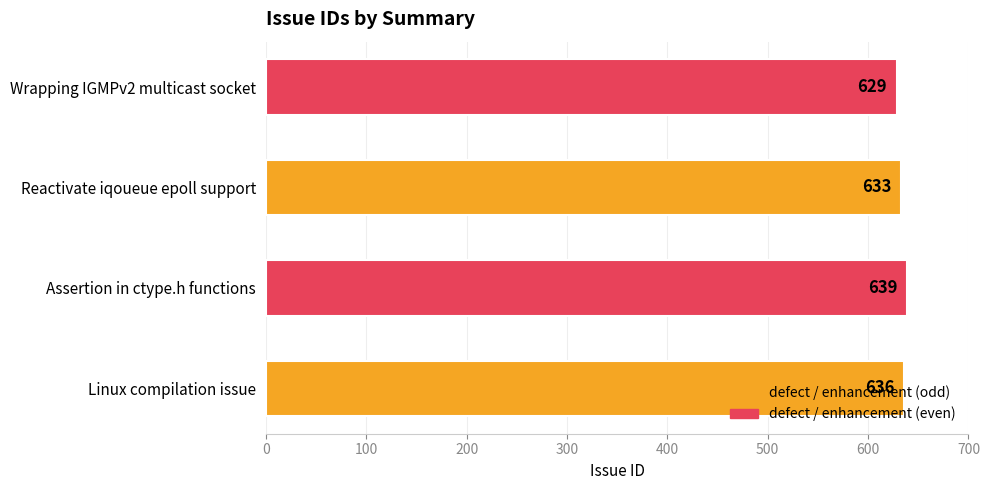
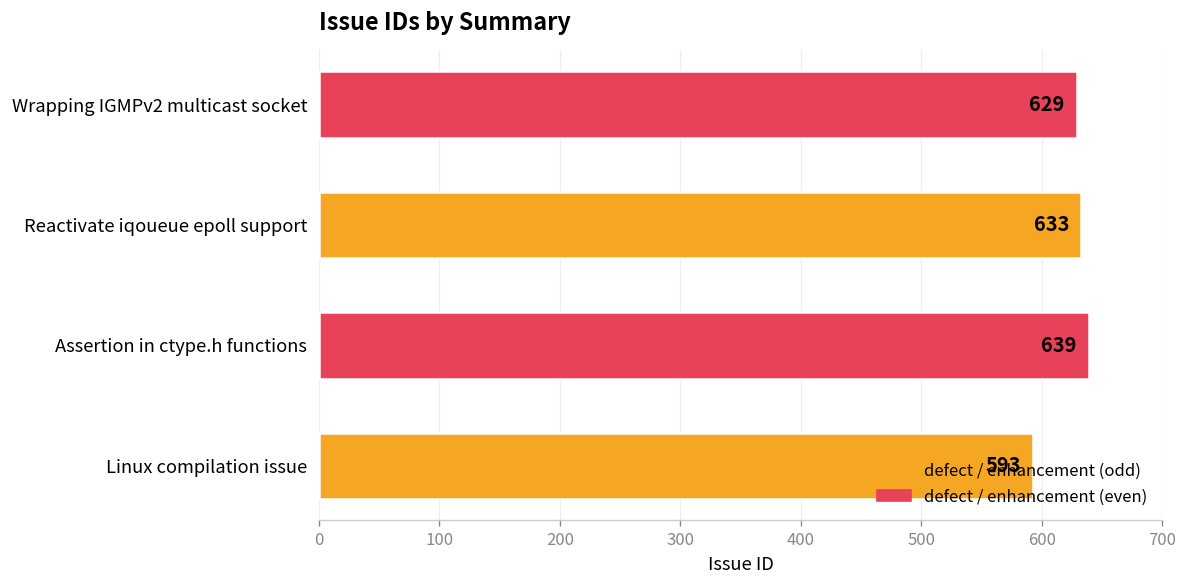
  {
    "Wrapping IGMPv2 multicast socket": 629,
    "Reactivate iqoueue epoll support": 633,
    "Assertion in ctype.h functions": 639,
-   "Linux compilation issue": 636
+   "Linux compilation issue": 593
  }
